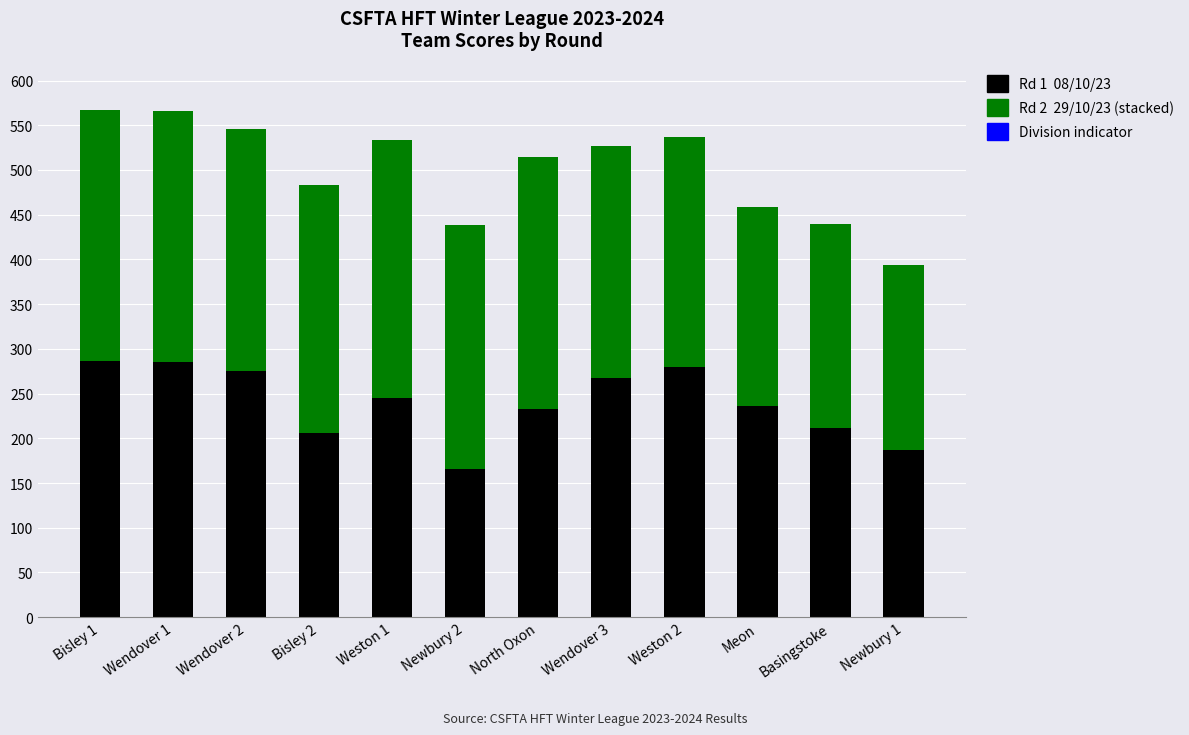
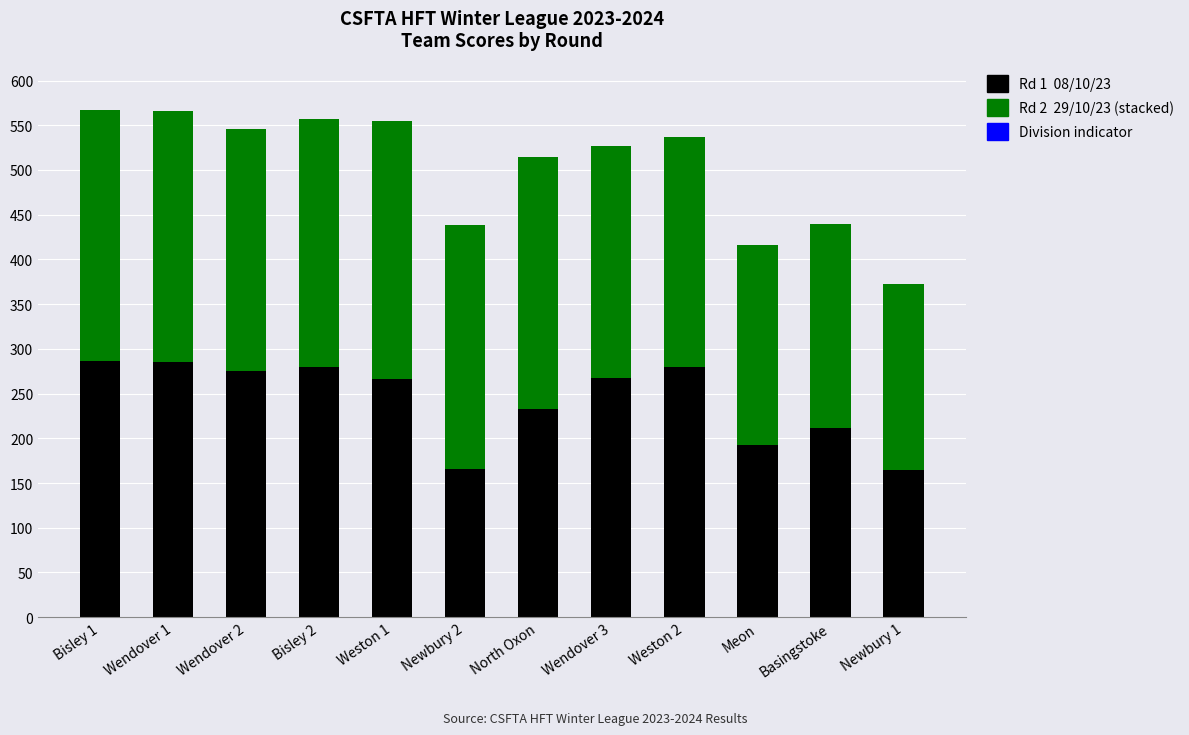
  {
    "Rd 1 08/10/23": {
      "Bisley 1": 290,
      "Wendover 1": 290,
      "Wendover 2": 280,
-     "Bisley 2": 210,
-     "Weston 1": 250,
+     "Bisley 2": 280,
+     "Weston 1": 270,
      "Newbury 2": 170,
      "North Oxon": 230,
      "Wendover 3": 270,
      "Weston 2": 280,
-     "Meon": 240,
+     "Meon": 190,
      "Basingstoke": 210,
-     "Newbury 1": 190
+     "Newbury 1": 170
    }
  }
